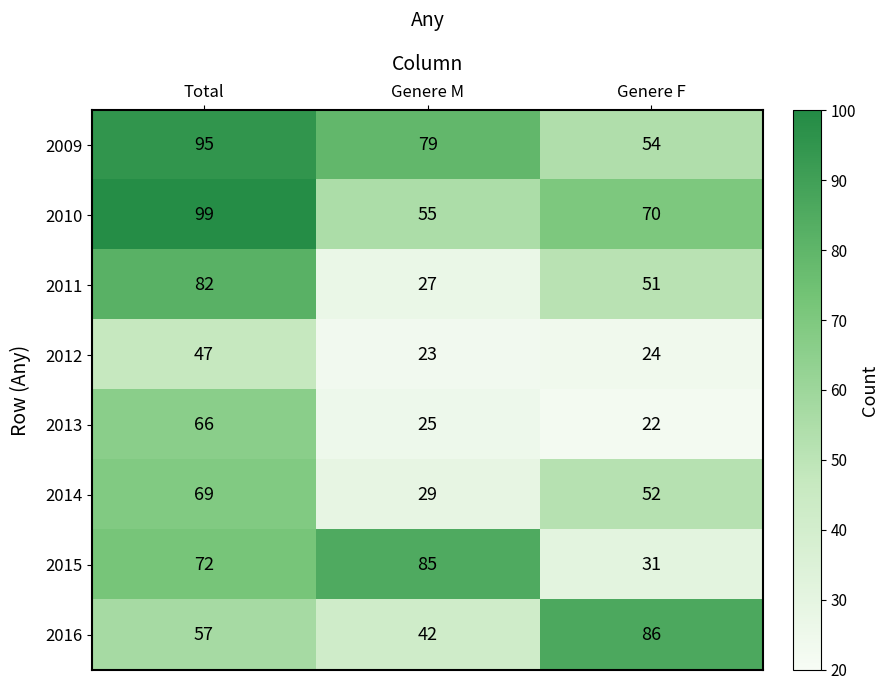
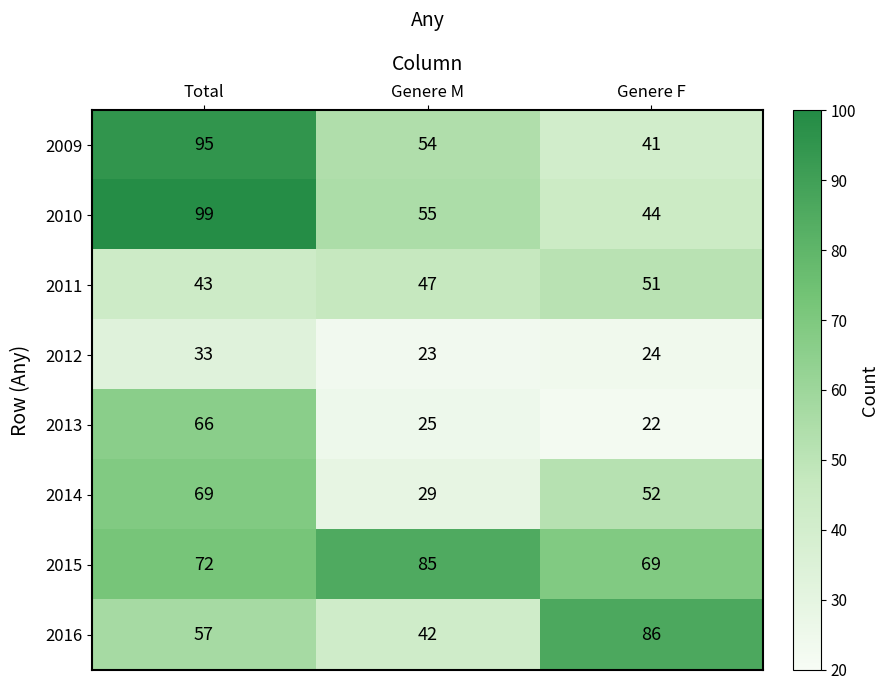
  {
    "2009": {
      "Total": 95,
-     "Genere M": 79,
-     "Genere F": 54
+     "Genere M": 54,
+     "Genere F": 41
    },
    "2010": {
      "Total": 99,
      "Genere M": 55,
-     "Genere F": 70
+     "Genere F": 44
    },
    "2011": {
-     "Total": 82,
-     "Genere M": 27,
+     "Total": 43,
+     "Genere M": 47,
      "Genere F": 51
    },
    "2012": {
-     "Total": 47,
+     "Total": 33,
      "Genere M": 23,
      "Genere F": 24
    },
    "2013": {
      "Total": 66,
      "Genere M": 25,
      "Genere F": 22
    },
    "2014": {
      "Total": 69,
      "Genere M": 29,
      "Genere F": 52
    },
    "2015": {
      "Total": 72,
      "Genere M": 85,
-     "Genere F": 31
+     "Genere F": 69
    },
    "2016": {
      "Total": 57,
      "Genere M": 42,
      "Genere F": 86
    }
  }
